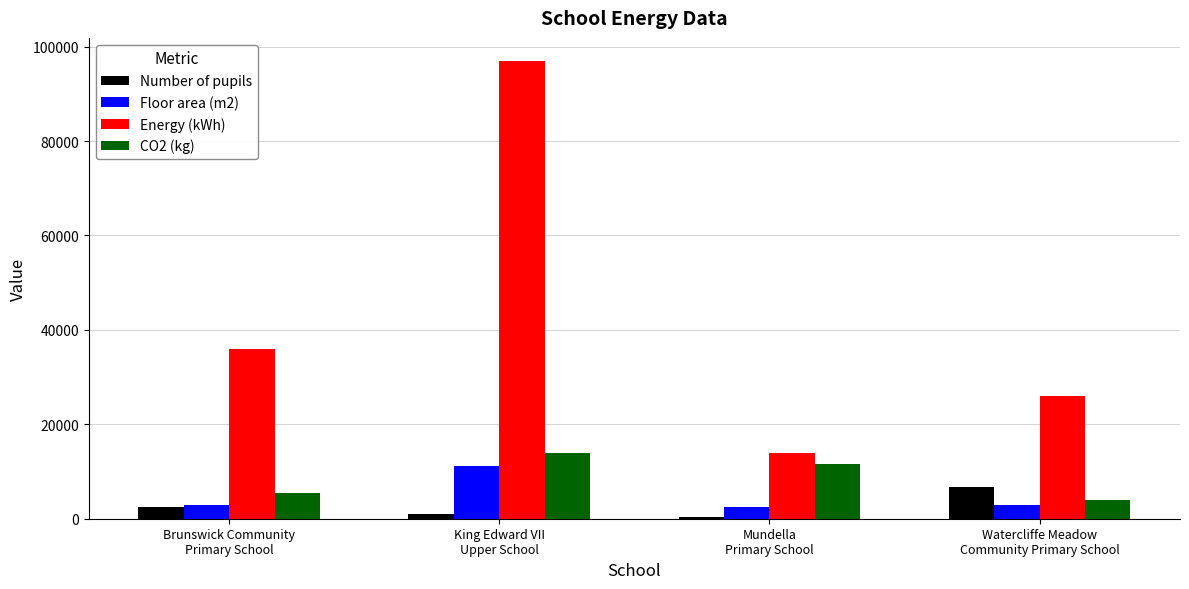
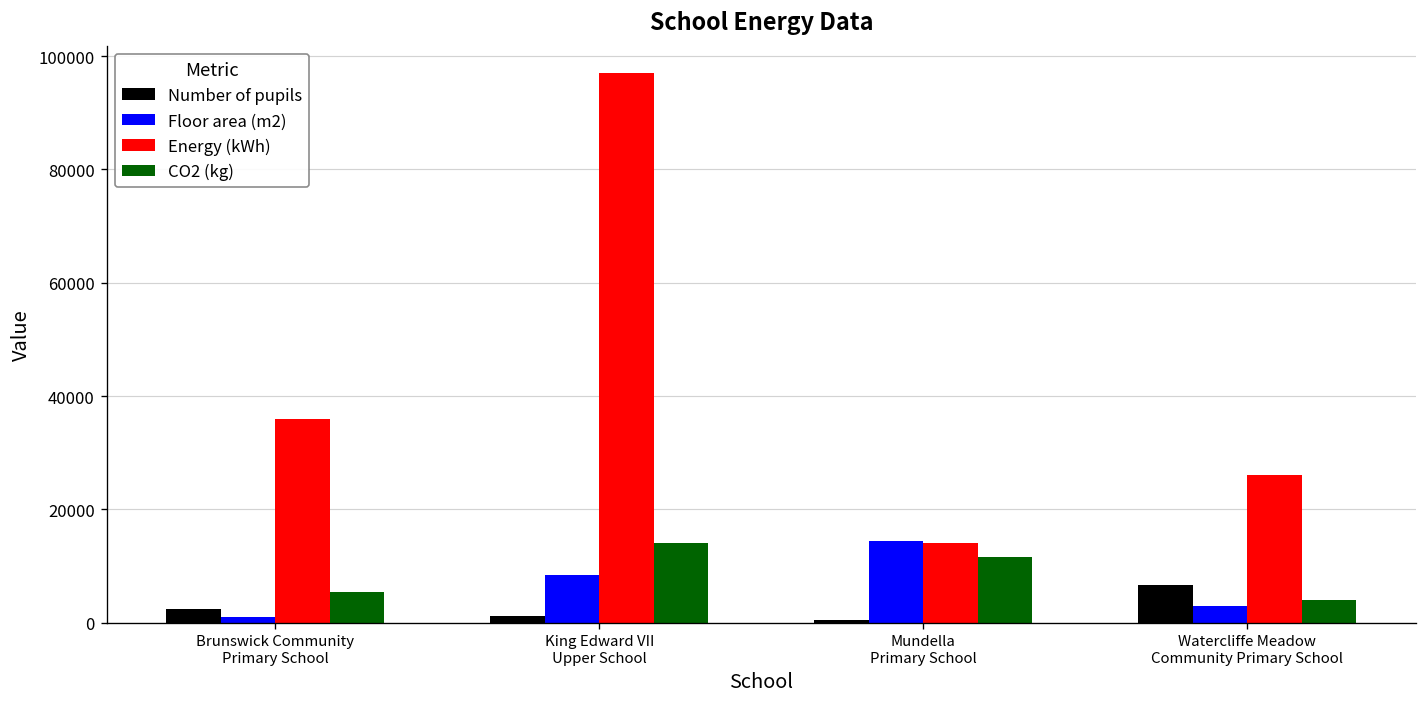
  {
    "Number of pupils": {
      "Brunswick Community Primary School": 2000,
      "King Edward VII Upper School": 1000,
      "Watercliffe Meadow Community Primary School": 7000
    },
    "Floor area (m2)": {
-     "Brunswick Community Primary School": 3000,
-     "King Edward VII Upper School": 11000,
-     "Mundella Primary School": 3000,
+     "Brunswick Community Primary School": 1000,
+     "King Edward VII Upper School": 8000,
+     "Mundella Primary School": 14000,
      "Watercliffe Meadow Community Primary School": 3000
    },
    "Energy (kWh)": {
      "Brunswick Community Primary School": 36000,
      "King Edward VII Upper School": 97000,
      "Mundella Primary School": 14000,
      "Watercliffe Meadow Community Primary School": 26000
    },
    "CO2 (kg)": {
      "Brunswick Community Primary School": 5000,
      "King Edward VII Upper School": 14000,
      "Mundella Primary School": 12000,
      "Watercliffe Meadow Community Primary School": 4000
    }
  }
